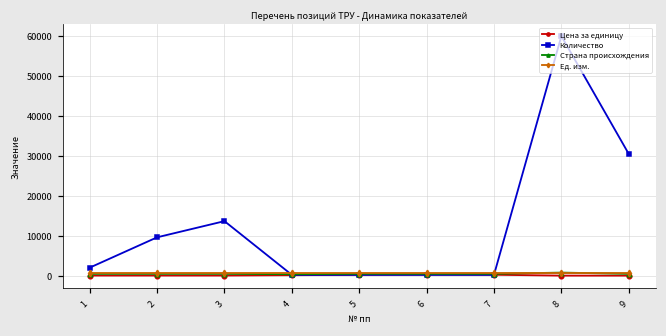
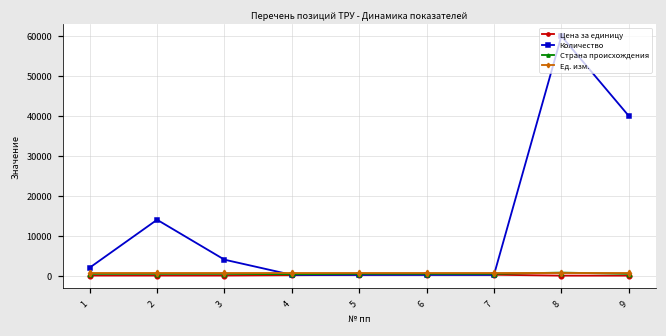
  {
    "Количество": {
      "1": 2000,
-     "2": 10000,
-     "3": 14000,
-     "9": 30000
+     "2": 14000,
+     "3": 4000,
+     "9": 40000
    }
  }
